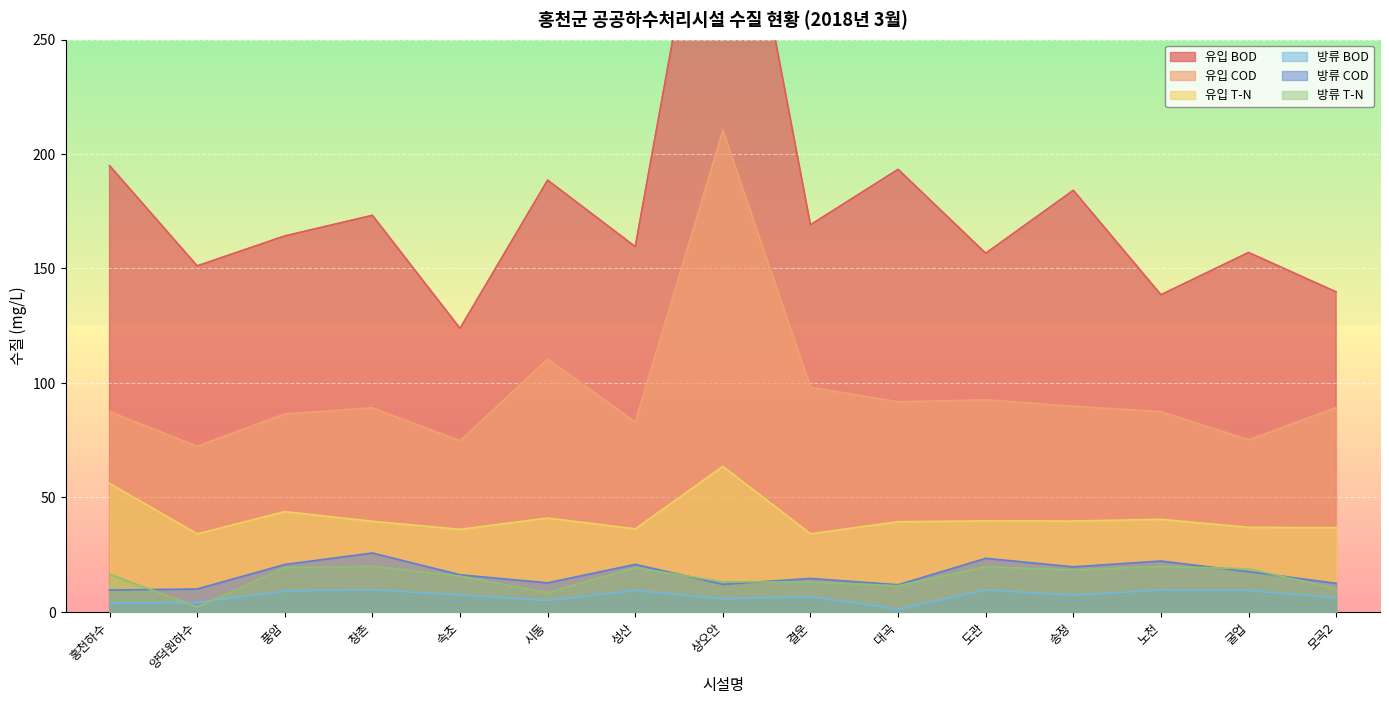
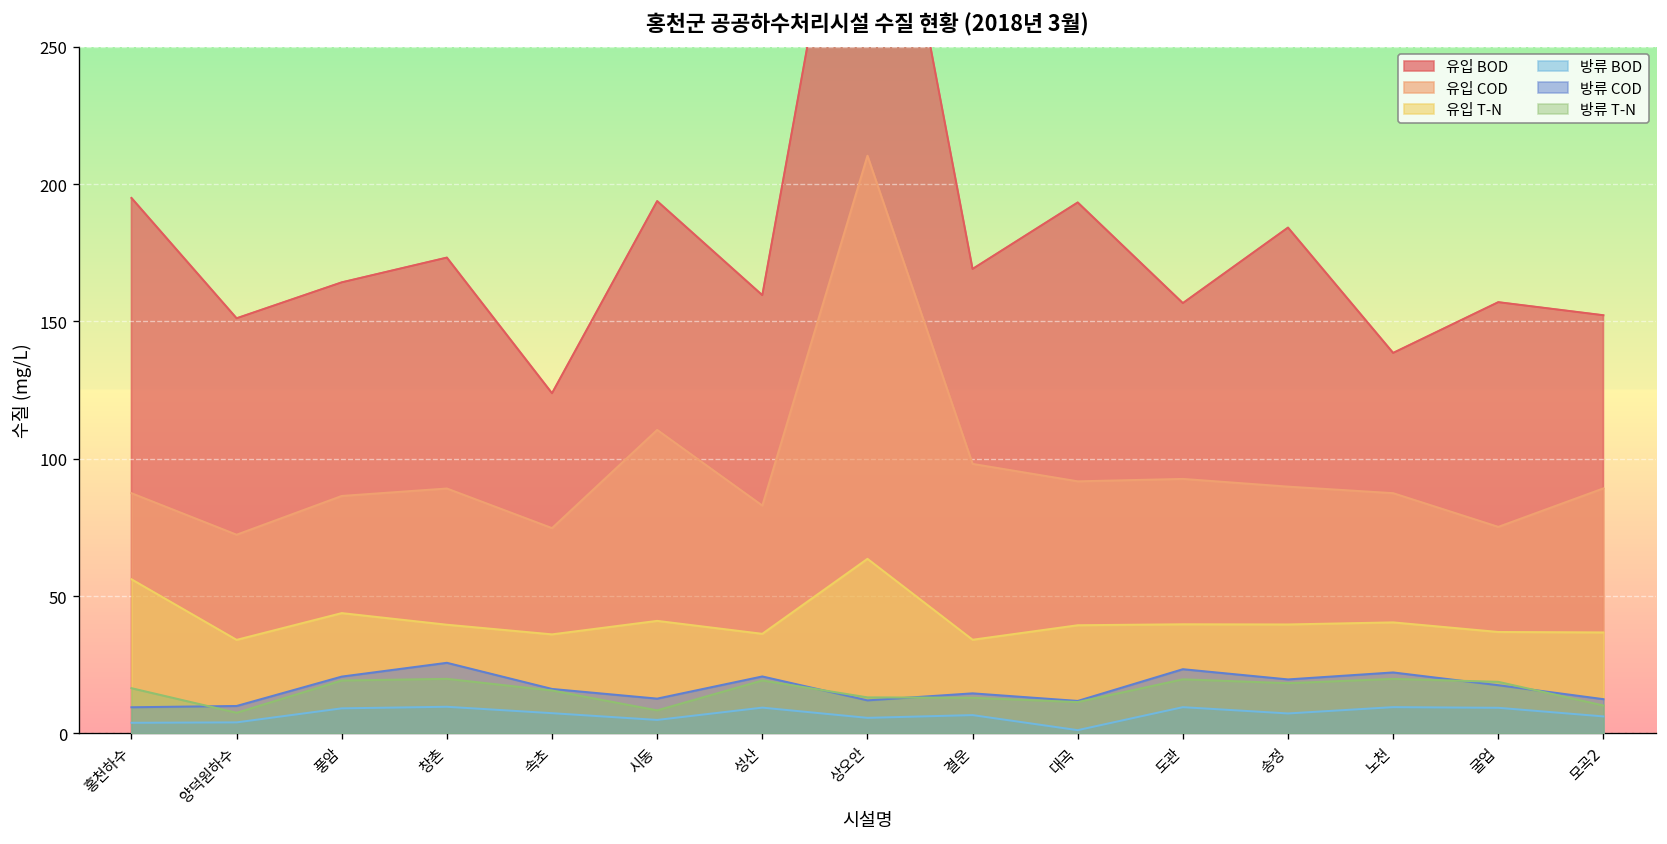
  {
    "유입 BOD": {
      "홍천하수": 195,
      "양덕원하수": 151,
      "풍암": 164,
      "창촌": 173,
      "속초": 124,
-     "시동": 189,
+     "시동": 194,
      "성산": 160,
      "결운": 169,
      "대곡": 193,
      "도관": 157,
      "송정": 184,
      "노천": 139,
      "굴업": 157,
-     "모곡2": 140
+     "모곡2": 152
    },
    "방류 T-N": {
      "홍천하수": 16,
-     "양덕원하수": 2,
+     "양덕원하수": 8,
      "풍암": 19,
      "창촌": 20,
      "시동": 8,
      "성산": 19,
      "결운": 13,
      "도관": 20,
      "송정": 18,
      "노천": 20,
      "굴업": 19,
      "모곡2": 10
    }
  }
